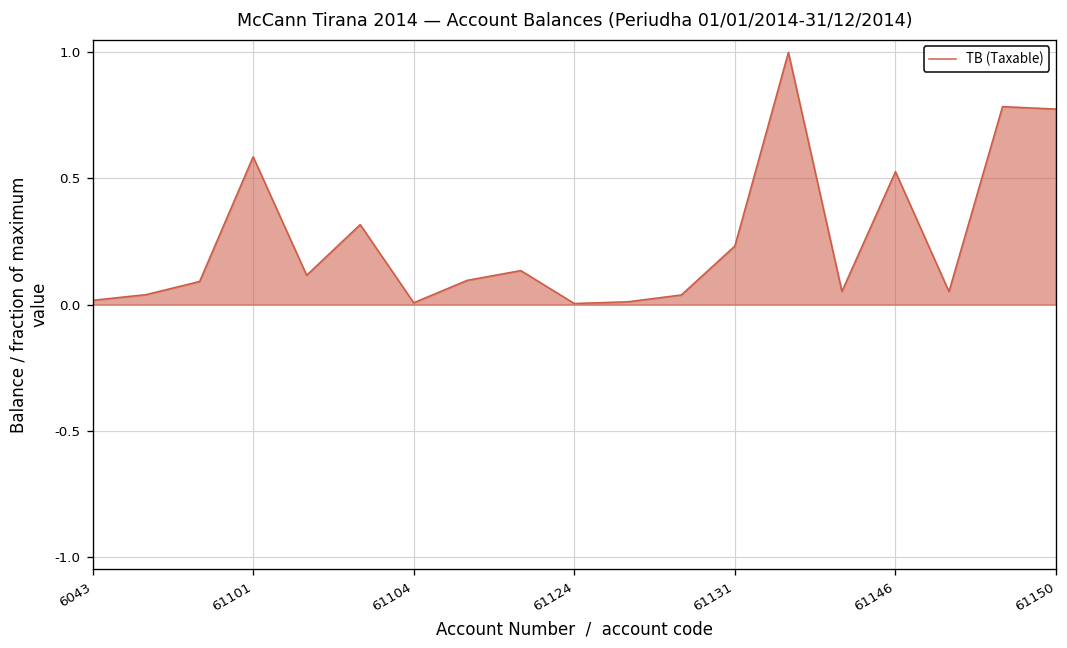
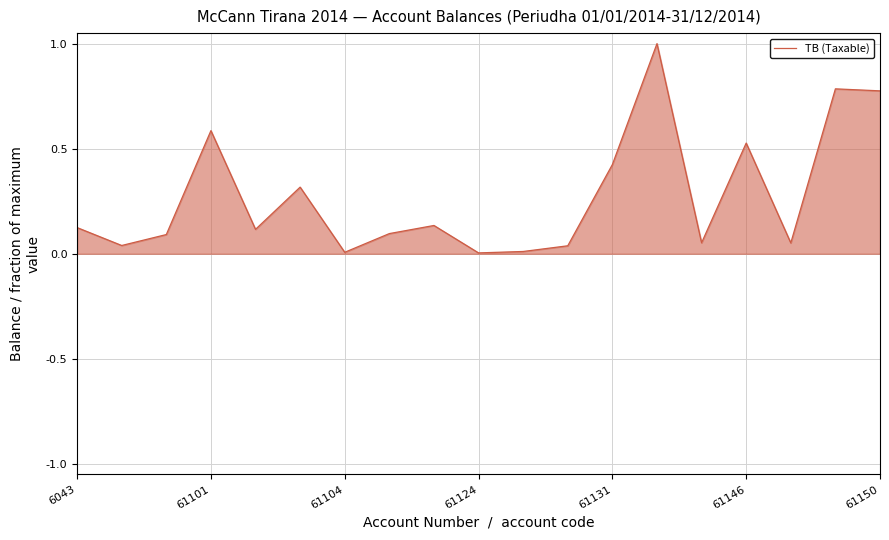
  {
-   "6043": 0.02,
+   "6043": 0.12,
    "61101": 0.59,
    "61104": 0.01,
    "61124": 0.00,
-   "61131": 0.23,
+   "61131": 0.42,
    "61146": 0.53,
    "61150": 0.78
  }
